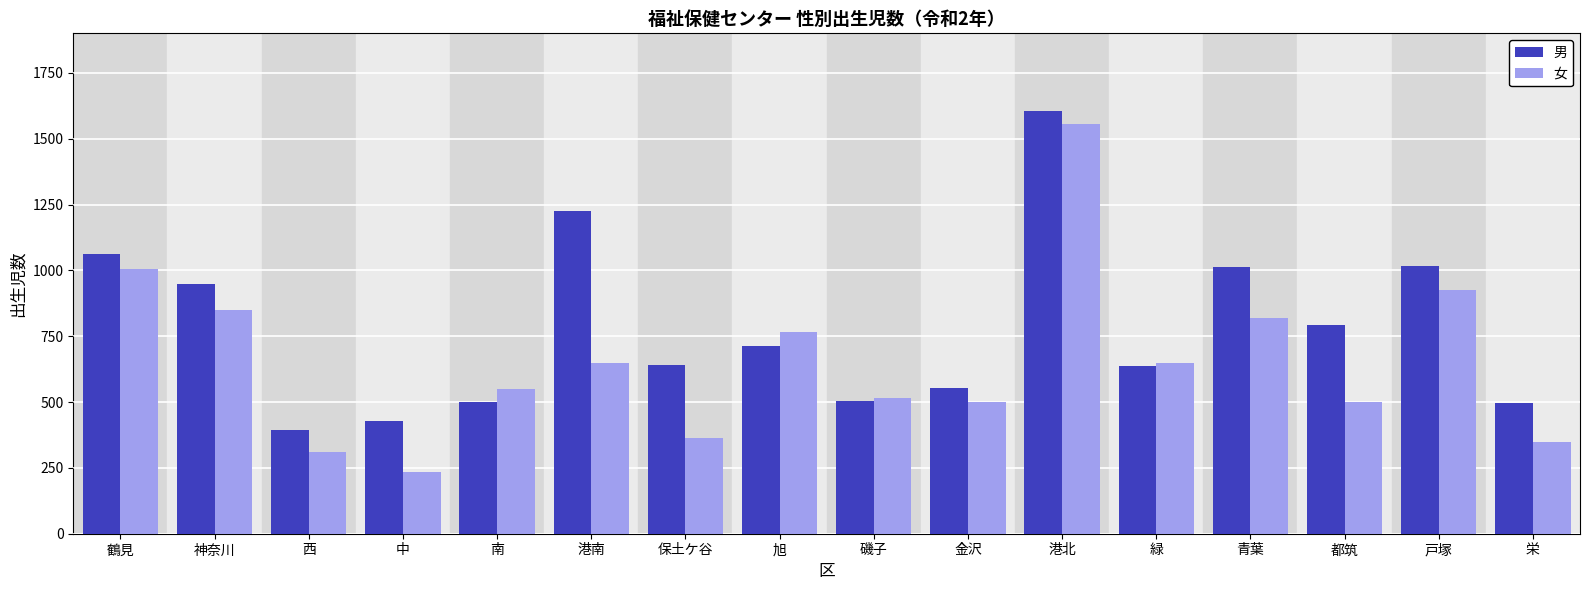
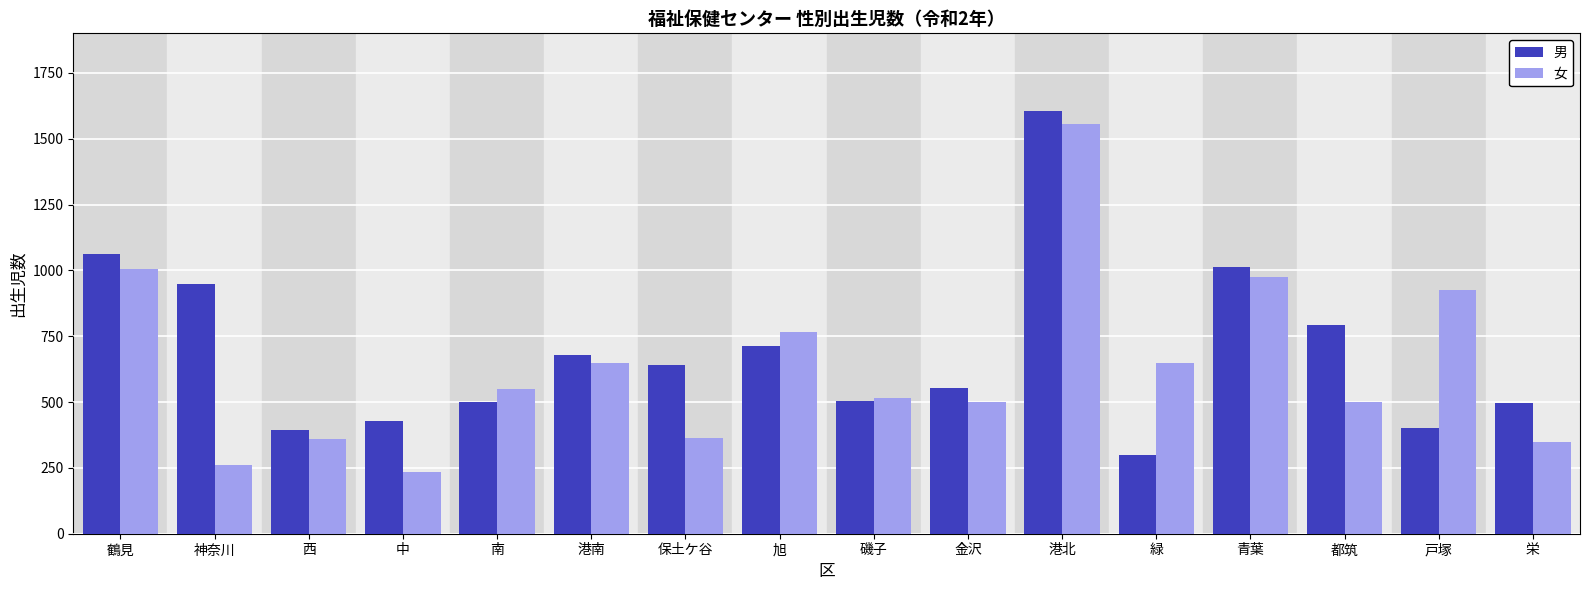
  {
    "男": {
      "鶴見": 1060,
      "神奈川": 950,
      "西": 400,
      "中": 430,
      "南": 500,
-     "港南": 1230,
+     "港南": 680,
      "保土ケ谷": 640,
      "旭": 710,
      "磯子": 500,
      "金沢": 550,
      "港北": 1610,
-     "緑": 640,
+     "緑": 300,
      "青葉": 1010,
      "都筑": 790,
-     "戸塚": 1020,
+     "戸塚": 400,
      "栄": 500
    },
    "女": {
      "鶴見": 1010,
-     "神奈川": 850,
-     "西": 310,
+     "神奈川": 260,
+     "西": 360,
      "中": 240,
      "南": 550,
      "港南": 650,
      "保土ケ谷": 370,
      "旭": 770,
      "磯子": 510,
      "金沢": 500,
      "港北": 1550,
      "緑": 650,
-     "青葉": 820,
+     "青葉": 980,
      "都筑": 500,
      "戸塚": 930,
      "栄": 350
    }
  }
